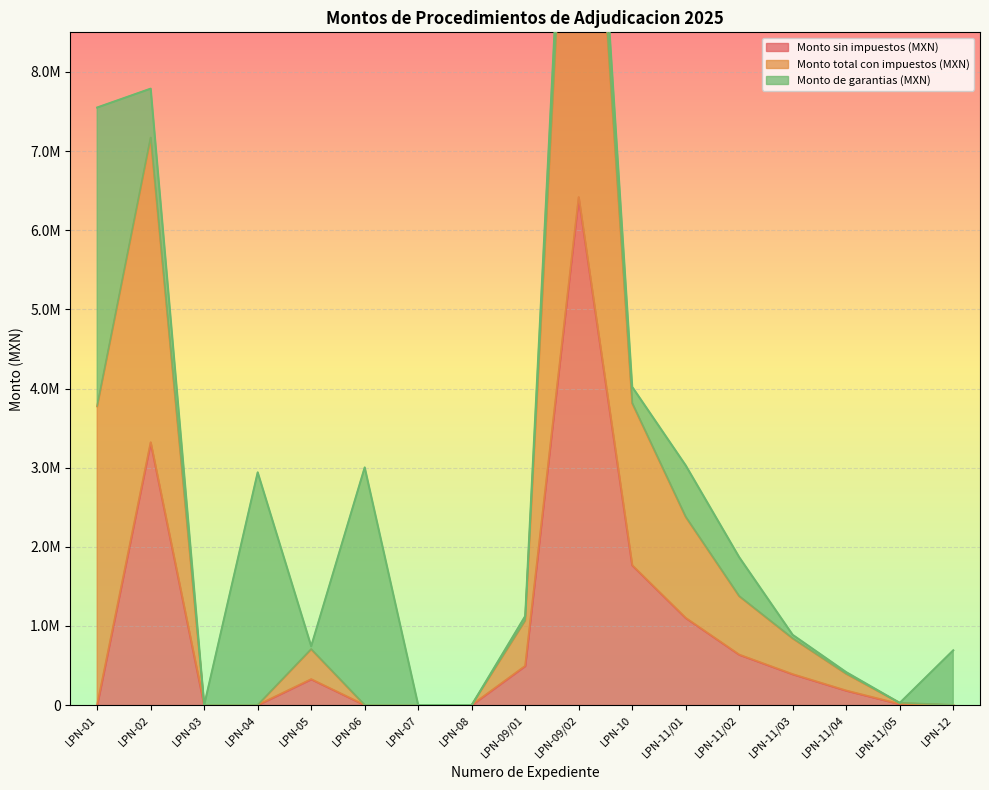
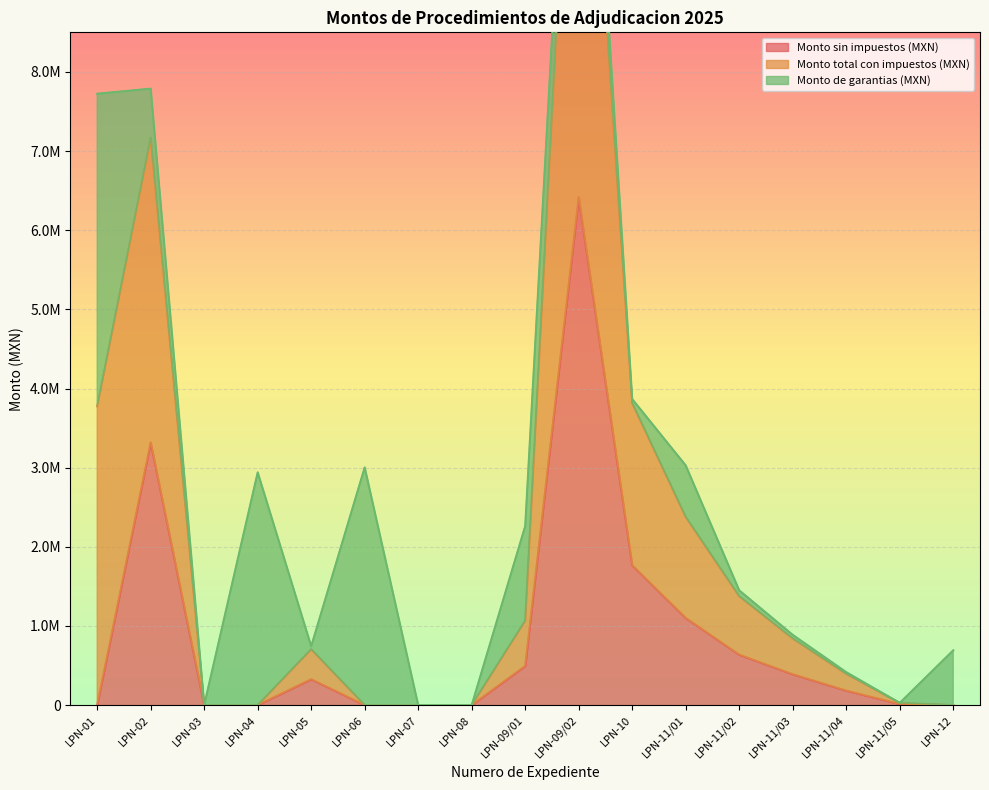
  {
    "Monto de garantias (MXN)": {
-     "LPN-01": 3800000,
+     "LPN-01": 3900000,
      "LPN-02": 600000,
      "LPN-04": 2900000,
      "LPN-05": 0,
      "LPN-06": 3000000,
-     "LPN-09/01": 100000,
-     "LPN-10": 200000,
+     "LPN-09/01": 1200000,
+     "LPN-10": 100000,
      "LPN-11/01": 700000,
-     "LPN-11/02": 500000,
+     "LPN-11/02": 100000,
      "LPN-11/03": 0,
      "LPN-12": 700000
    }
  }
